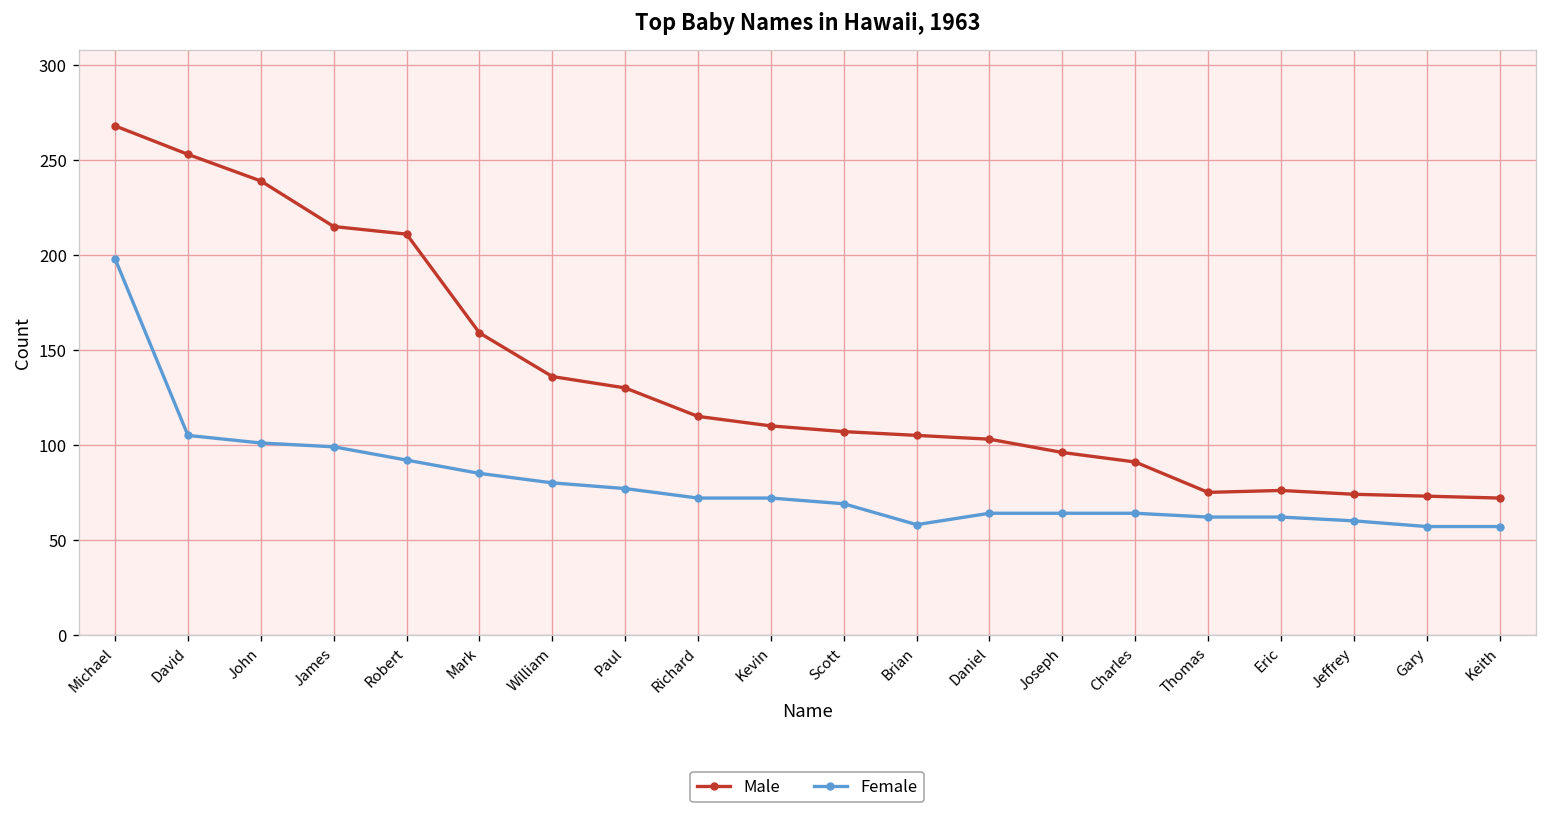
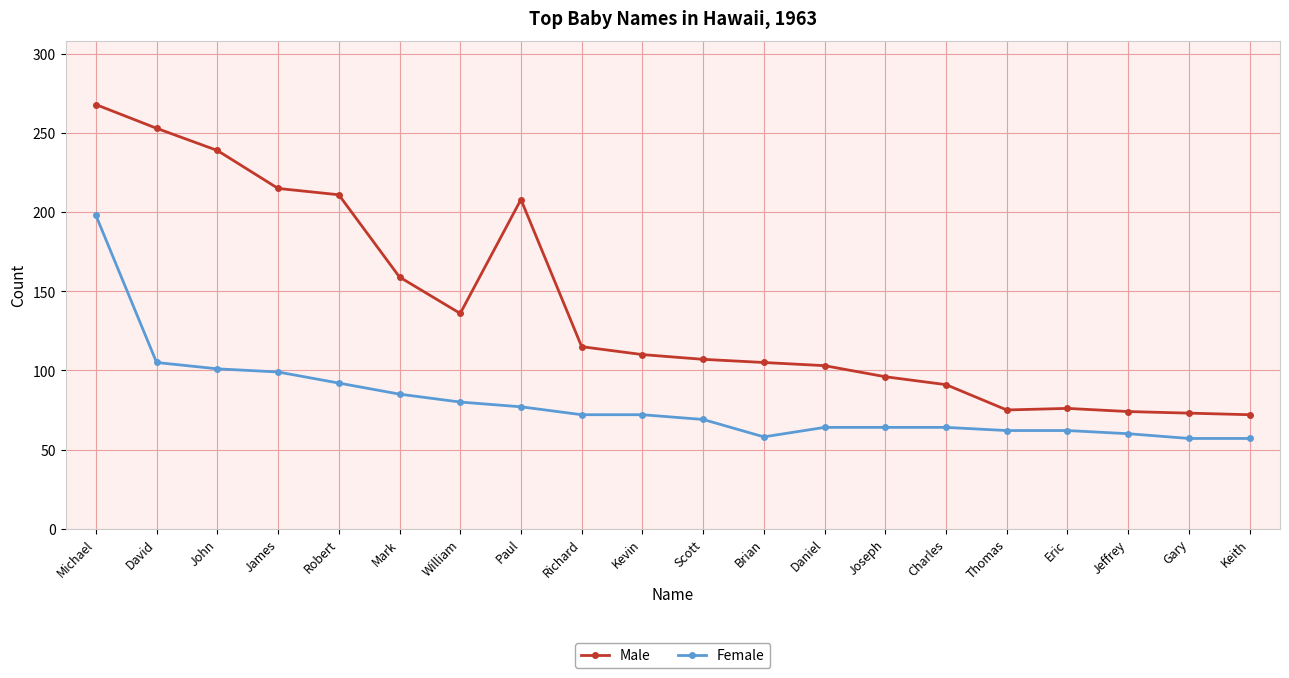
  {
    "Male": {
      "Michael": 268,
      "David": 253,
      "John": 239,
      "James": 215,
      "Robert": 211,
      "Mark": 159,
      "William": 136,
-     "Paul": 130,
+     "Paul": 208,
      "Richard": 115,
      "Kevin": 110,
      "Scott": 107,
      "Brian": 105,
      "Daniel": 103,
      "Joseph": 96,
      "Charles": 91,
      "Thomas": 75,
      "Eric": 76,
      "Jeffrey": 74,
      "Gary": 73,
      "Keith": 72
    },
    "Female": {
      "Michael": 198,
      "David": 105,
      "John": 101,
      "James": 99,
      "Robert": 92,
      "Mark": 85,
      "William": 80,
      "Paul": 77,
      "Richard": 72,
      "Kevin": 72,
      "Scott": 69,
      "Brian": 58,
      "Daniel": 64,
      "Joseph": 64,
      "Charles": 64,
      "Thomas": 62,
      "Eric": 62,
      "Jeffrey": 60,
      "Gary": 57,
      "Keith": 57
    }
  }
